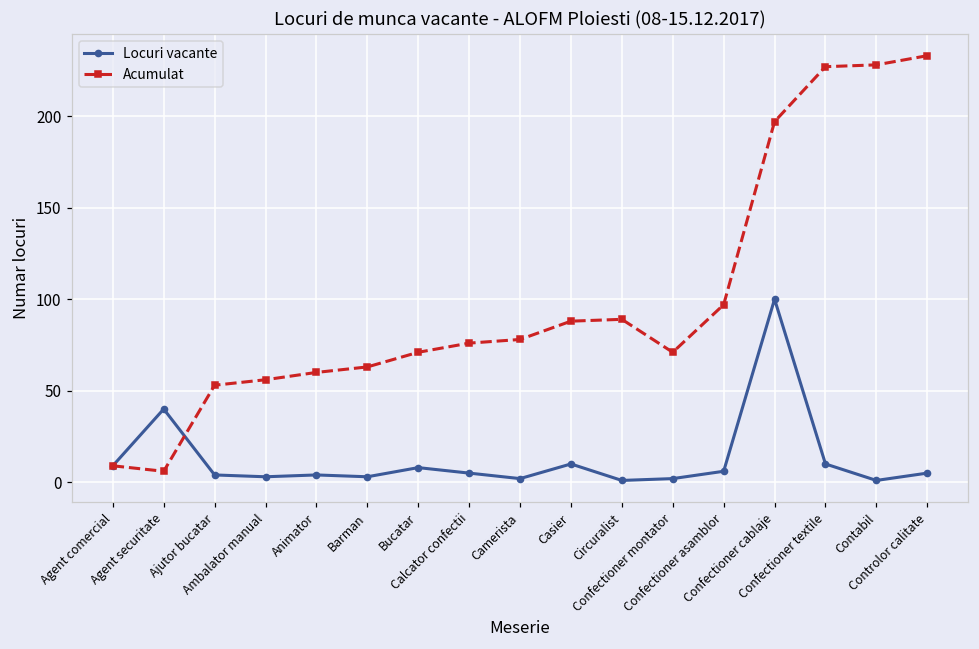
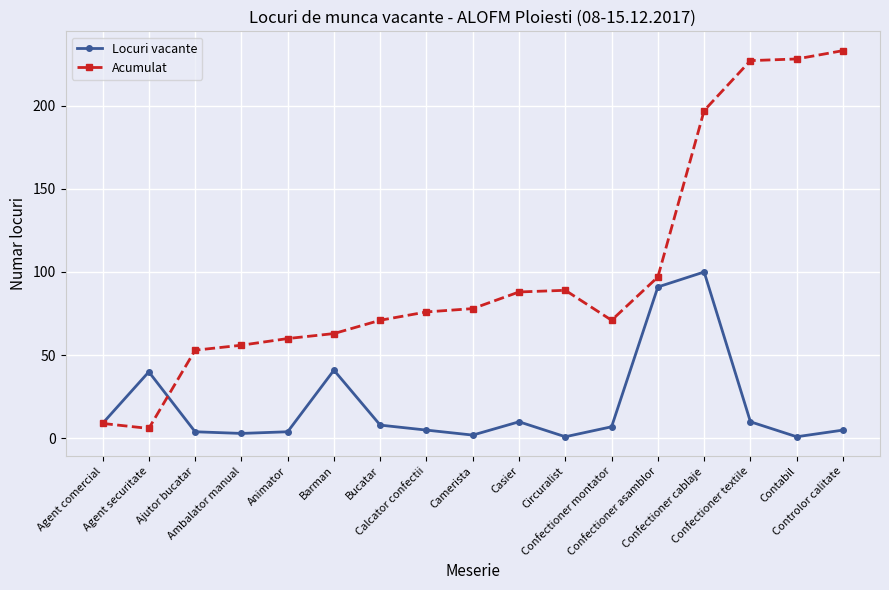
  {
    "Locuri vacante": {
      "Agent securitate": 40,
      "Ajutor bucatar": 4,
      "Ambalator manual": 3,
      "Animator": 4,
-     "Barman": 3,
+     "Barman": 41,
      "Bucatar": 8,
      "Calcator confectii": 5,
      "Camerista": 2,
      "Casier": 10,
      "Circuralist": 1,
-     "Confectioner montator": 2,
-     "Confectioner asamblor": 6,
+     "Confectioner montator": 7,
+     "Confectioner asamblor": 91,
      "Confectioner cablaje": 100,
      "Confectioner textile": 10,
      "Contabil": 1,
      "Controlor calitate": 5
    },
    "Acumulat": {
      "Agent securitate": 6,
      "Ajutor bucatar": 53,
      "Ambalator manual": 56,
      "Animator": 60,
      "Barman": 63,
      "Bucatar": 71,
      "Calcator confectii": 76,
      "Camerista": 78,
      "Casier": 88,
      "Circuralist": 89,
      "Confectioner montator": 71,
      "Confectioner asamblor": 97,
      "Confectioner cablaje": 197,
      "Confectioner textile": 227,
      "Contabil": 228,
      "Controlor calitate": 233
    }
  }
